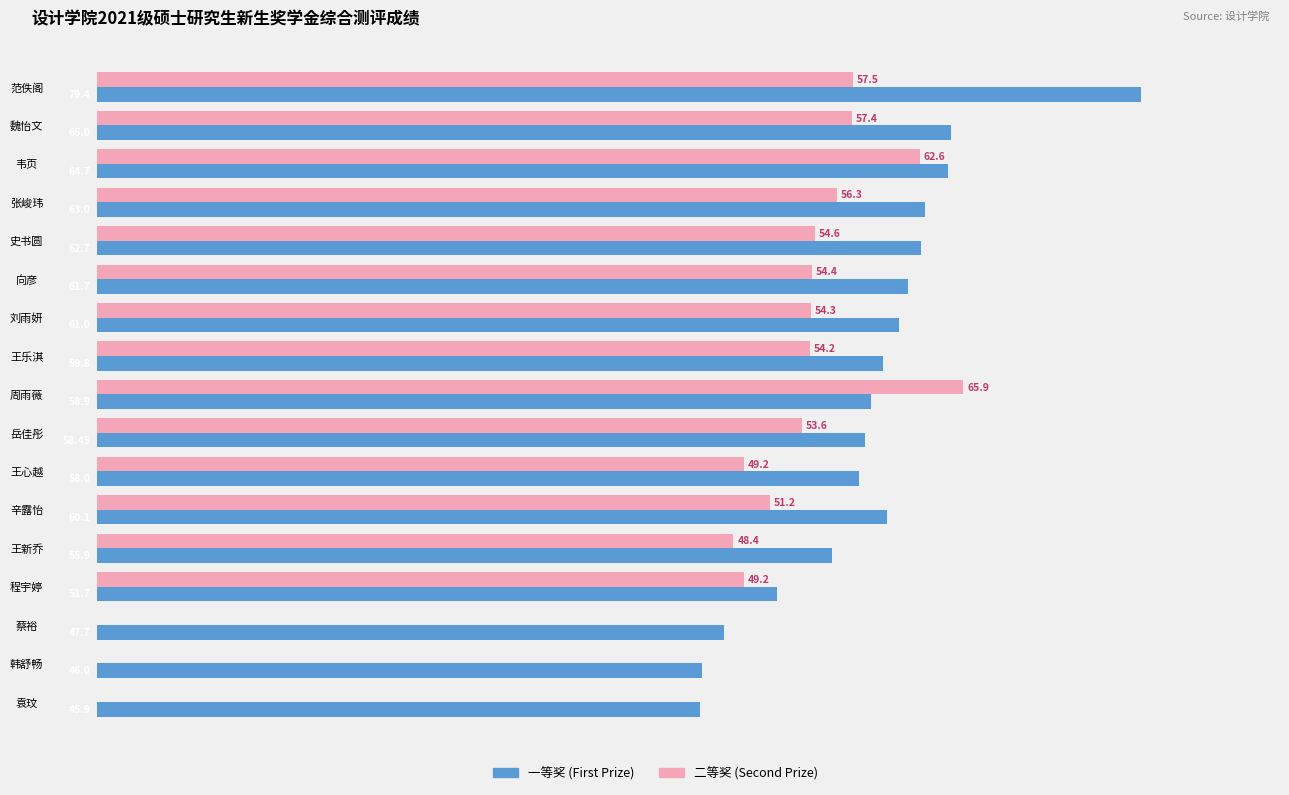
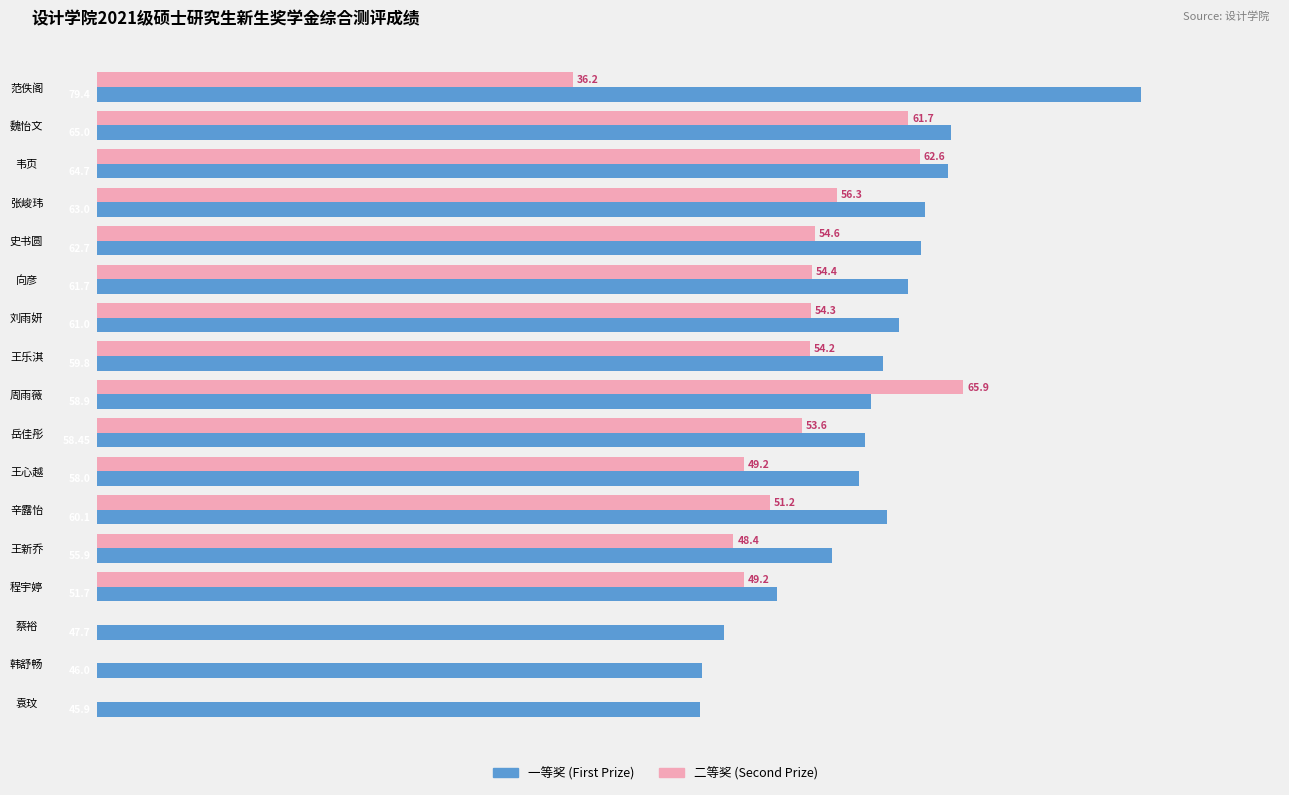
  {
    "二等奖 (Second Prize)": {
-     "范佚阁": 57.5,
-     "魏怡文": 57.4,
+     "范佚阁": 36.2,
+     "魏怡文": 61.7,
      "韦页": 62.6,
      "张峻玮": 56.3,
      "史书圆": 54.6,
      "向彦": 54.4,
      "刘雨妍": 54.3,
      "王乐淇": 54.2,
      "周雨薇": 65.9,
      "岳佳彤": 53.6,
      "王心越": 49.2,
      "辛露怡": 51.2,
      "王新乔": 48.4,
      "程宇婷": 49.2
    }
  }
